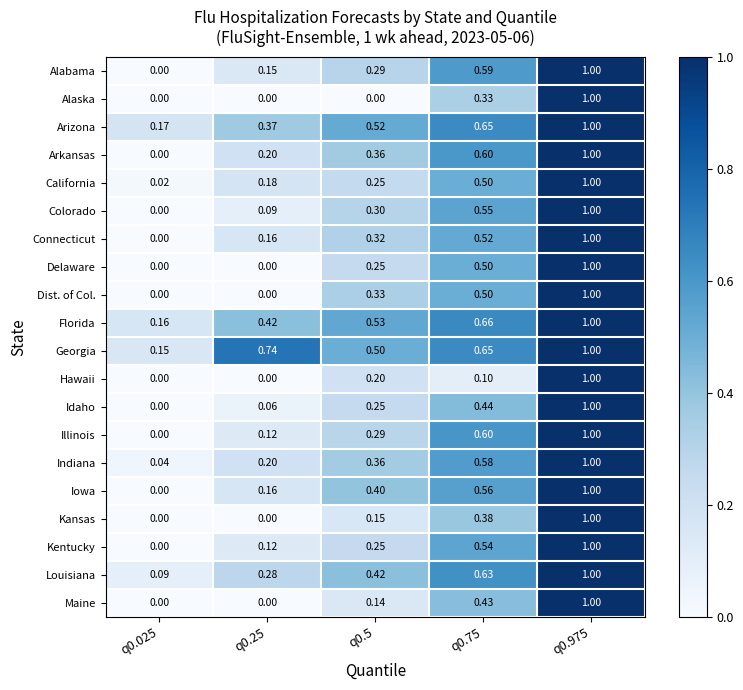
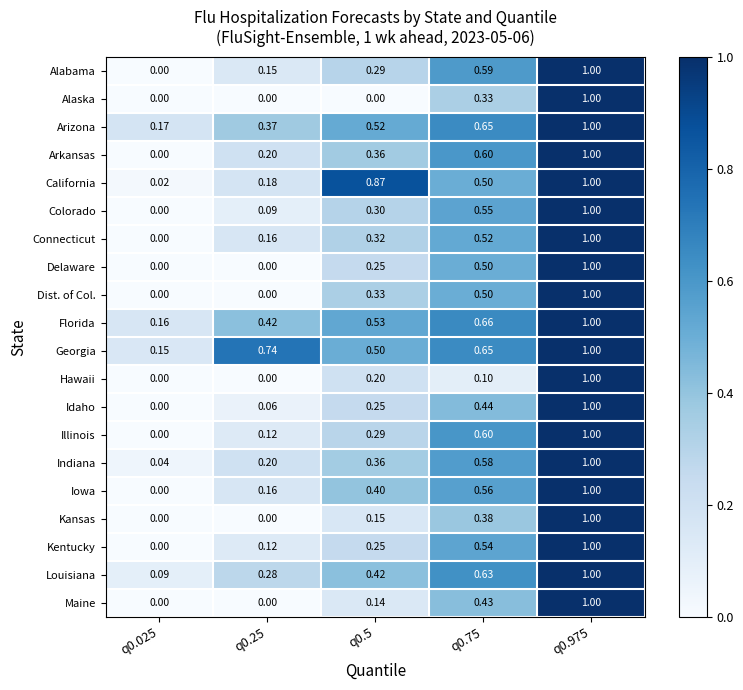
  {
    "Alabama": {
      "q0.025": 0.00,
      "q0.25": 0.15,
      "q0.5": 0.29,
      "q0.75": 0.59,
      "q0.975": 1.00
    },
    "Alaska": {
      "q0.025": 0.00,
      "q0.25": 0.00,
      "q0.5": 0.00,
      "q0.75": 0.33,
      "q0.975": 1.00
    },
    "Arizona": {
      "q0.025": 0.17,
      "q0.25": 0.37,
      "q0.5": 0.52,
      "q0.75": 0.65,
      "q0.975": 1.00
    },
    "Arkansas": {
      "q0.025": 0.00,
      "q0.25": 0.20,
      "q0.5": 0.36,
      "q0.75": 0.60,
      "q0.975": 1.00
    },
    "California": {
      "q0.025": 0.02,
      "q0.25": 0.18,
-     "q0.5": 0.25,
+     "q0.5": 0.87,
      "q0.75": 0.50,
      "q0.975": 1.00
    },
    "Colorado": {
      "q0.025": 0.00,
      "q0.25": 0.09,
      "q0.5": 0.30,
      "q0.75": 0.55,
      "q0.975": 1.00
    },
    "Connecticut": {
      "q0.025": 0.00,
      "q0.25": 0.16,
      "q0.5": 0.32,
      "q0.75": 0.52,
      "q0.975": 1.00
    },
    "Delaware": {
      "q0.025": 0.00,
      "q0.25": 0.00,
      "q0.5": 0.25,
      "q0.75": 0.50,
      "q0.975": 1.00
    },
    "Dist. of Col.": {
      "q0.025": 0.00,
      "q0.25": 0.00,
      "q0.5": 0.33,
      "q0.75": 0.50,
      "q0.975": 1.00
    },
    "Florida": {
      "q0.025": 0.16,
      "q0.25": 0.42,
      "q0.5": 0.53,
      "q0.75": 0.66,
      "q0.975": 1.00
    },
    "Georgia": {
      "q0.025": 0.15,
      "q0.25": 0.74,
      "q0.5": 0.50,
      "q0.75": 0.65,
      "q0.975": 1.00
    },
    "Hawaii": {
      "q0.025": 0.00,
      "q0.25": 0.00,
      "q0.5": 0.20,
      "q0.75": 0.10,
      "q0.975": 1.00
    },
    "Idaho": {
      "q0.025": 0.00,
      "q0.25": 0.06,
      "q0.5": 0.25,
      "q0.75": 0.44,
      "q0.975": 1.00
    },
    "Illinois": {
      "q0.025": 0.00,
      "q0.25": 0.12,
      "q0.5": 0.29,
      "q0.75": 0.60,
      "q0.975": 1.00
    },
    "Indiana": {
      "q0.025": 0.04,
      "q0.25": 0.20,
      "q0.5": 0.36,
      "q0.75": 0.58,
      "q0.975": 1.00
    },
    "Iowa": {
      "q0.025": 0.00,
      "q0.25": 0.16,
      "q0.5": 0.40,
      "q0.75": 0.56,
      "q0.975": 1.00
    },
    "Kansas": {
      "q0.025": 0.00,
      "q0.25": 0.00,
      "q0.5": 0.15,
      "q0.75": 0.38,
      "q0.975": 1.00
    },
    "Kentucky": {
      "q0.025": 0.00,
      "q0.25": 0.12,
      "q0.5": 0.25,
      "q0.75": 0.54,
      "q0.975": 1.00
    },
    "Louisiana": {
      "q0.025": 0.09,
      "q0.25": 0.28,
      "q0.5": 0.42,
      "q0.75": 0.63,
      "q0.975": 1.00
    },
    "Maine": {
      "q0.025": 0.00,
      "q0.25": 0.00,
      "q0.5": 0.14,
      "q0.75": 0.43,
      "q0.975": 1.00
    }
  }
